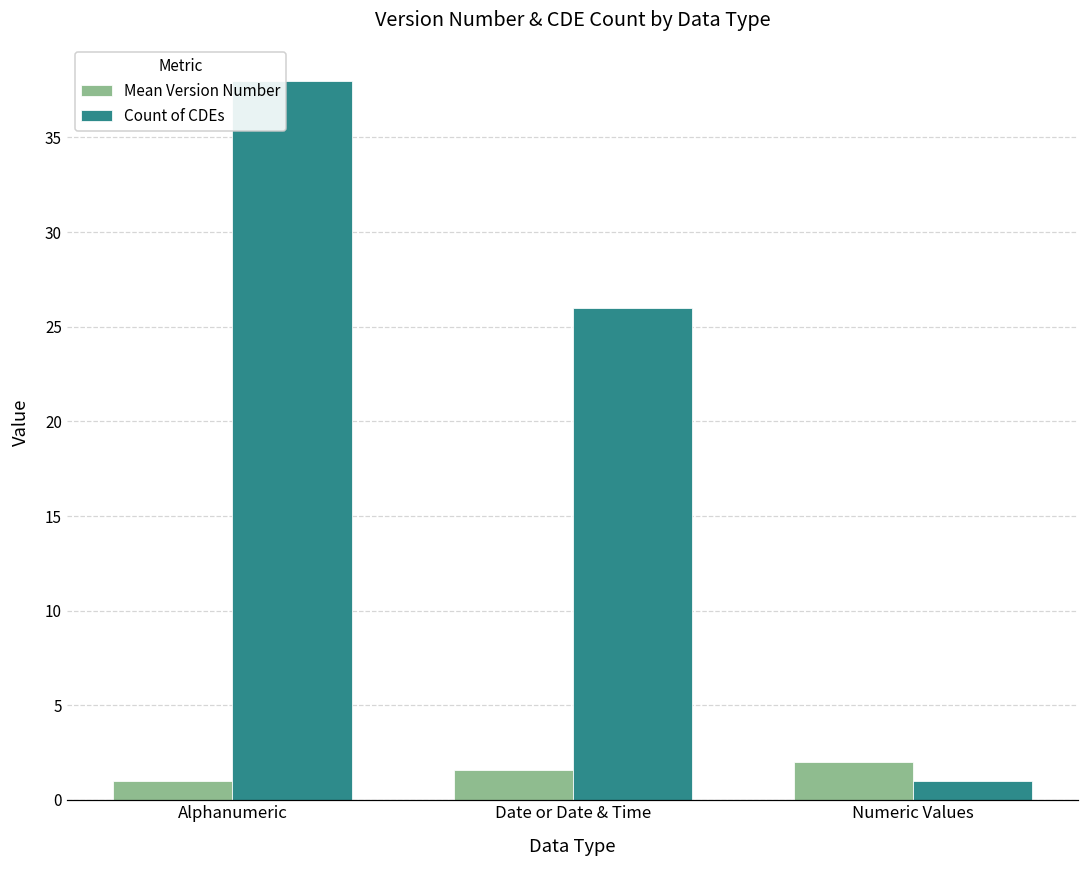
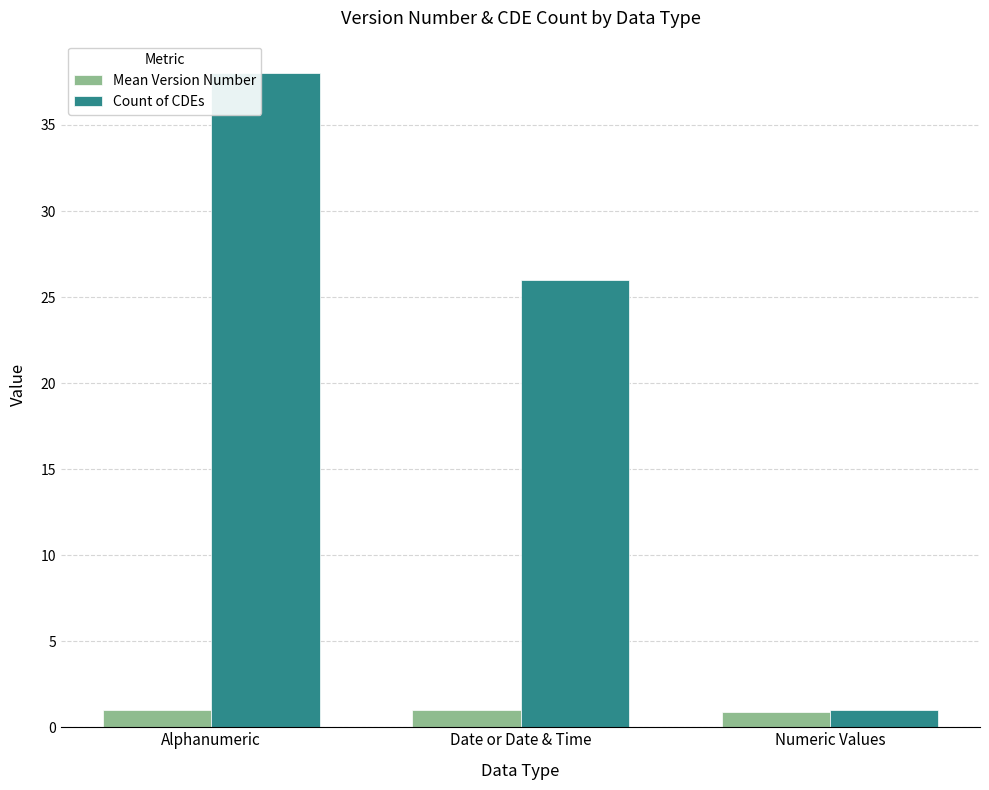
  {
    "Mean Version Number": {
      "Alphanumeric": 1.0,
-     "Date or Date & Time": 1.6,
-     "Numeric Values": 2.0
+     "Date or Date & Time": 1.0,
+     "Numeric Values": 0.9
    },
    "Count of CDEs": {
      "Alphanumeric": 38.0,
      "Date or Date & Time": 26.0,
      "Numeric Values": 1.0
    }
  }
